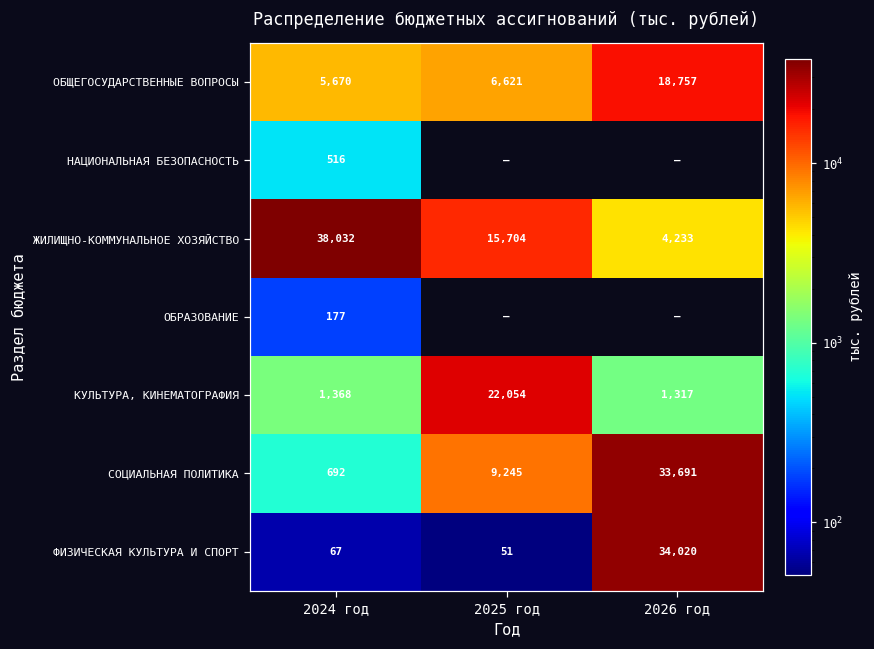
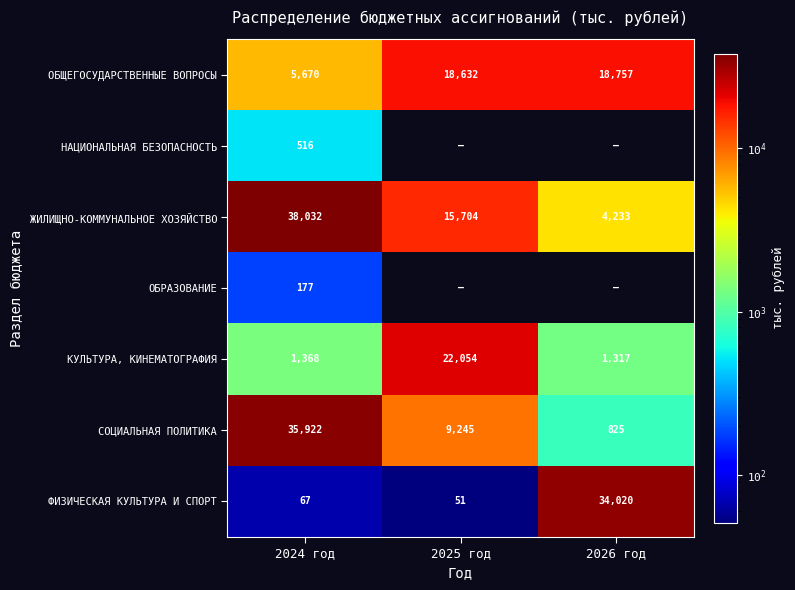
  {
    "ОБЩЕГОСУДАРСТВЕННЫЕ ВОПРОСЫ": {
      "2024 год": "5,670",
-     "2025 год": "6,621",
+     "2025 год": "18,632",
      "2026 год": "18,757"
    },
    "НАЦИОНАЛЬНАЯ БЕЗОПАСНОСТЬ": {
      "2024 год": "516"
    },
    "ЖИЛИЩНО-КОММУНАЛЬНОЕ ХОЗЯЙСТВО": {
      "2024 год": "38,032",
      "2025 год": "15,704",
      "2026 год": "4,233"
    },
    "ОБРАЗОВАНИЕ": {
      "2024 год": "177"
    },
    "КУЛЬТУРА, КИНЕМАТОГРАФИЯ": {
      "2024 год": "1,368",
      "2025 год": "22,054",
      "2026 год": "1,317"
    },
    "СОЦИАЛЬНАЯ ПОЛИТИКА": {
-     "2024 год": "692",
+     "2024 год": "35,922",
      "2025 год": "9,245",
-     "2026 год": "33,691"
+     "2026 год": "825"
    },
    "ФИЗИЧЕСКАЯ КУЛЬТУРА И СПОРТ": {
      "2024 год": "67",
      "2025 год": "51",
      "2026 год": "34,020"
    }
  }
